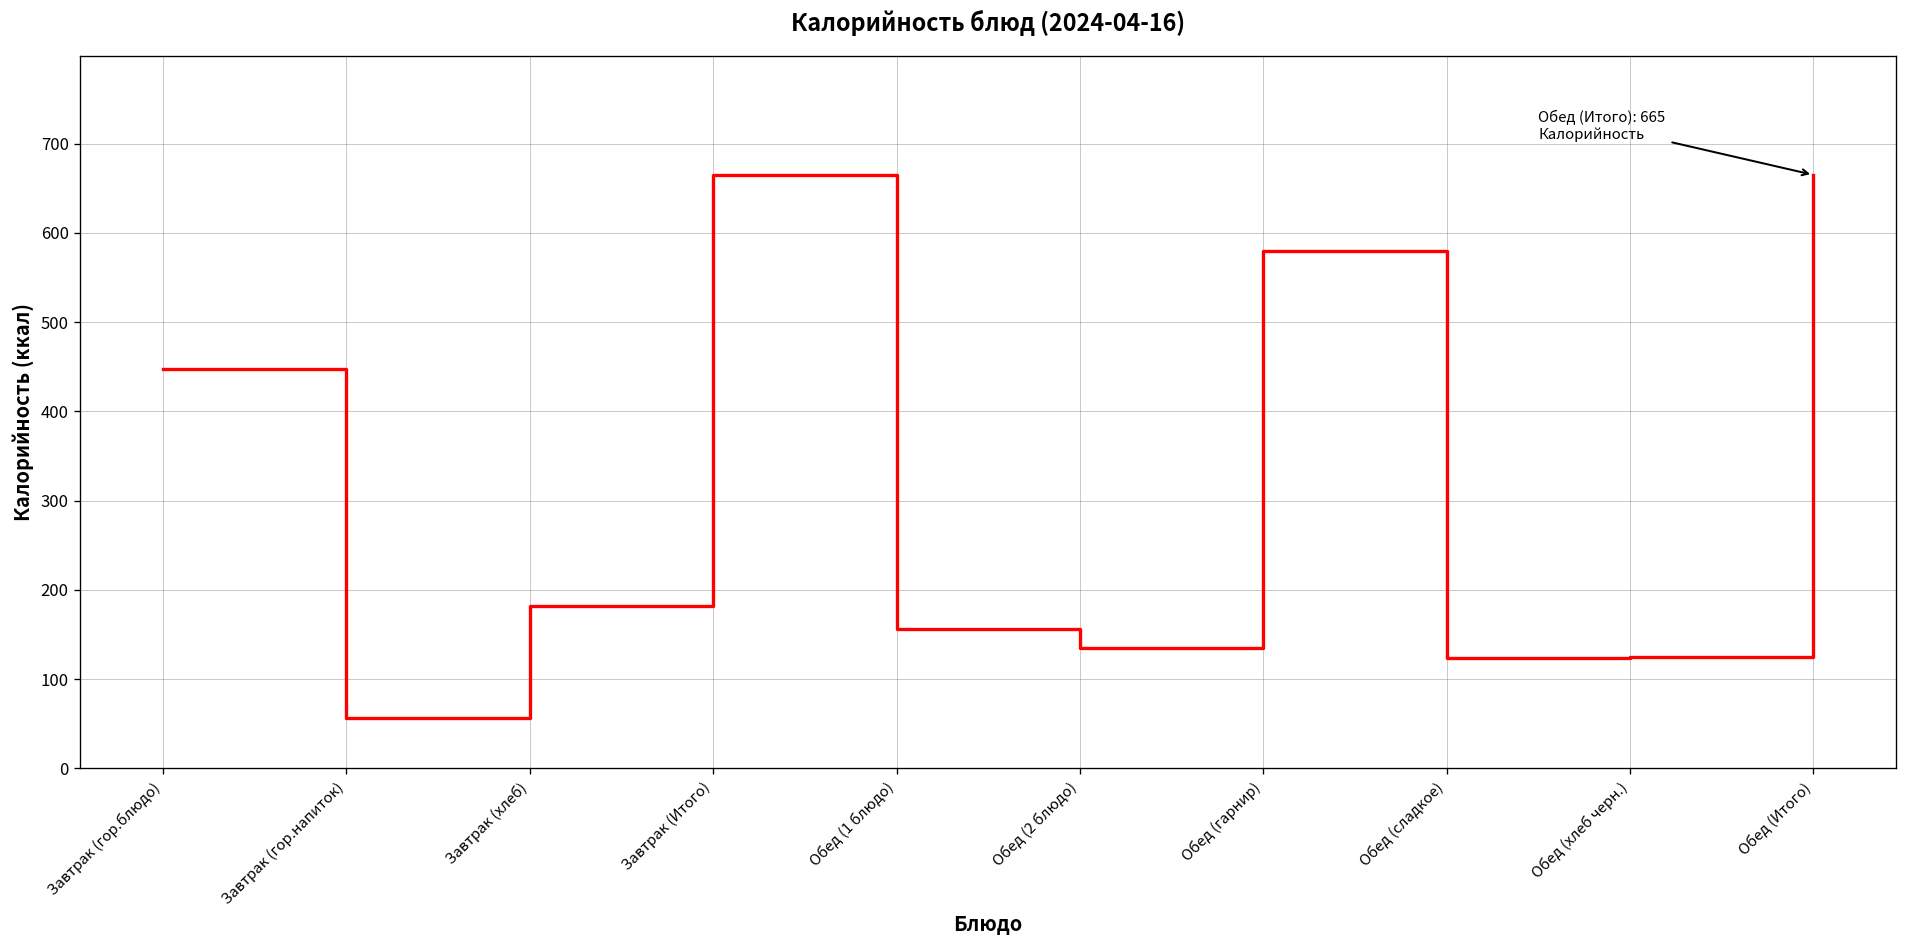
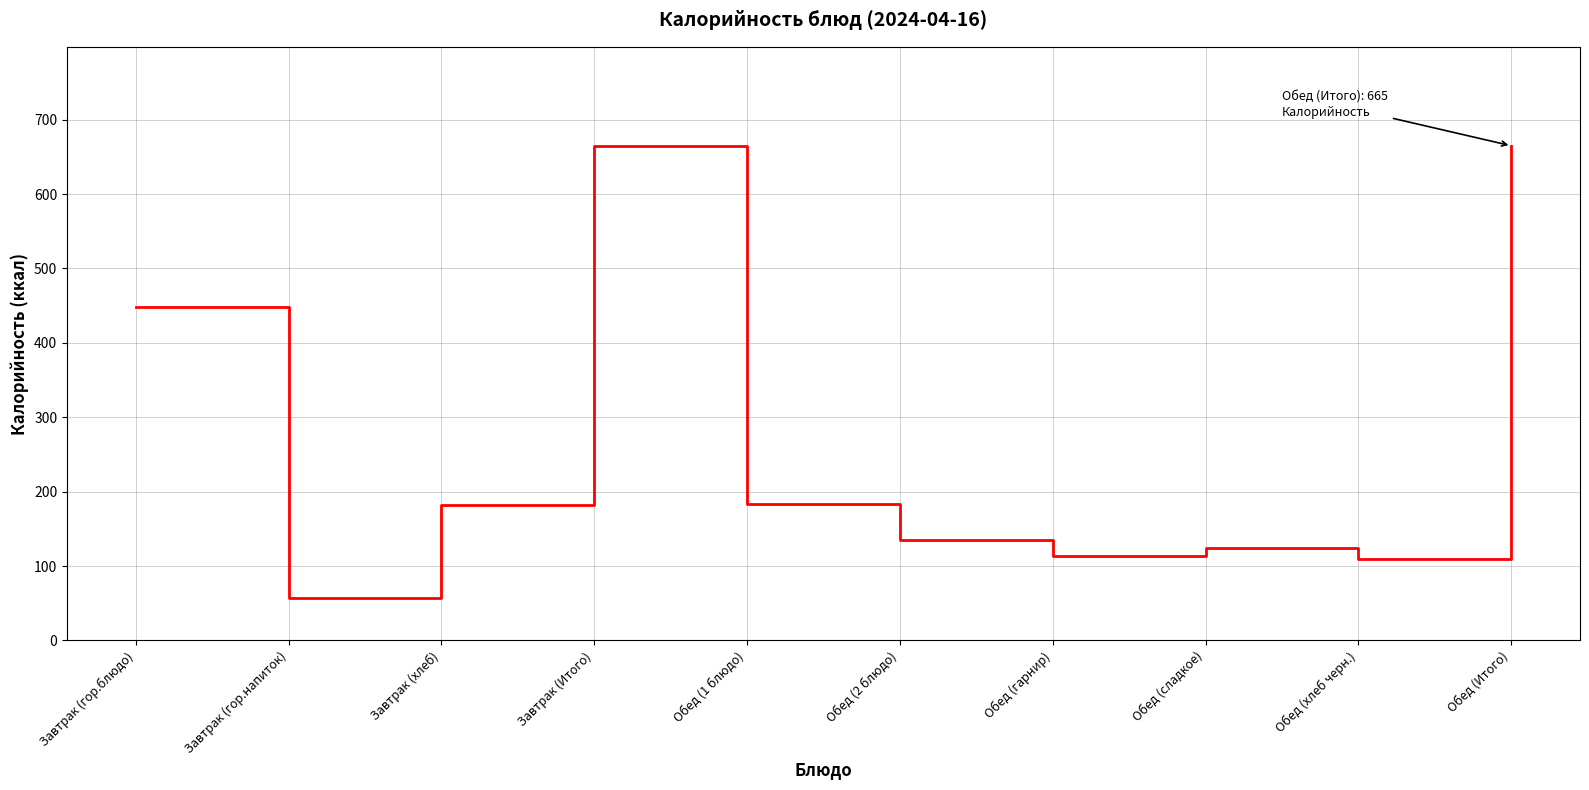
  {
    "Завтрак (гор.блюдо)": 450,
    "Завтрак (гор.напиток)": 60,
    "Завтрак (хлеб)": 180,
    "Завтрак (Итого)": 670,
-   "Обед (1 блюдо)": 160,
+   "Обед (1 блюдо)": 180,
    "Обед (2 блюдо)": 140,
-   "Обед (гарнир)": 580,
+   "Обед (гарнир)": 110,
    "Обед (сладкое)": 120,
-   "Обед (хлеб черн.)": 130
+   "Обед (хлеб черн.)": 110
  }
